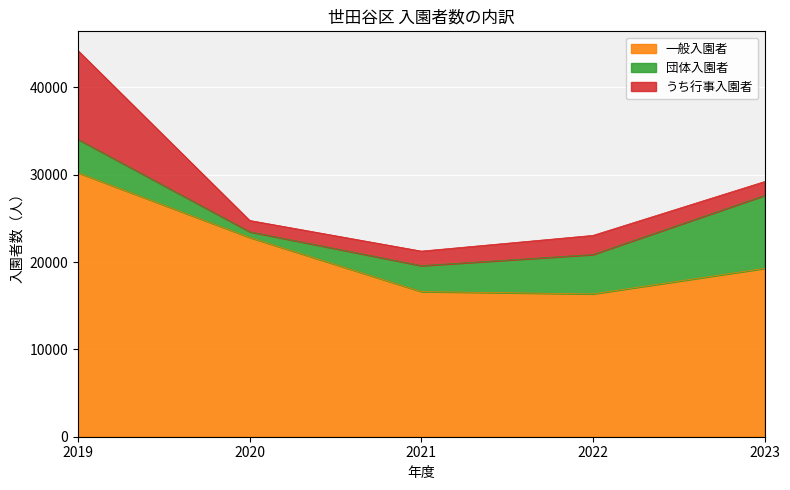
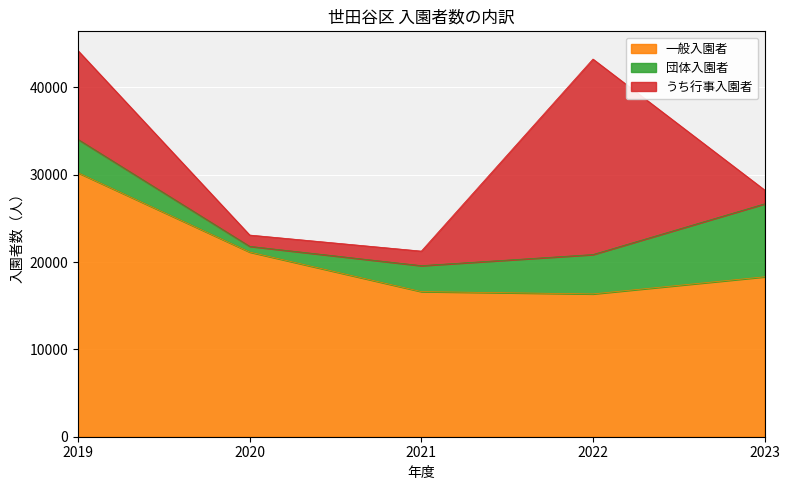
  {
    "一般入園者": {
      "2019": 30000,
-     "2020": 23000,
+     "2020": 21000,
      "2021": 17000,
      "2022": 16000,
-     "2023": 19000
+     "2023": 18000
    },
    "団体入園者": {
      "2019": 4000,
      "2020": 1000,
      "2021": 3000,
      "2022": 5000,
      "2023": 8000
    },
    "うち行事入園者": {
      "2019": 10000,
      "2020": 1000,
      "2021": 2000,
-     "2022": 2000,
+     "2022": 22000,
      "2023": 2000
    }
  }
